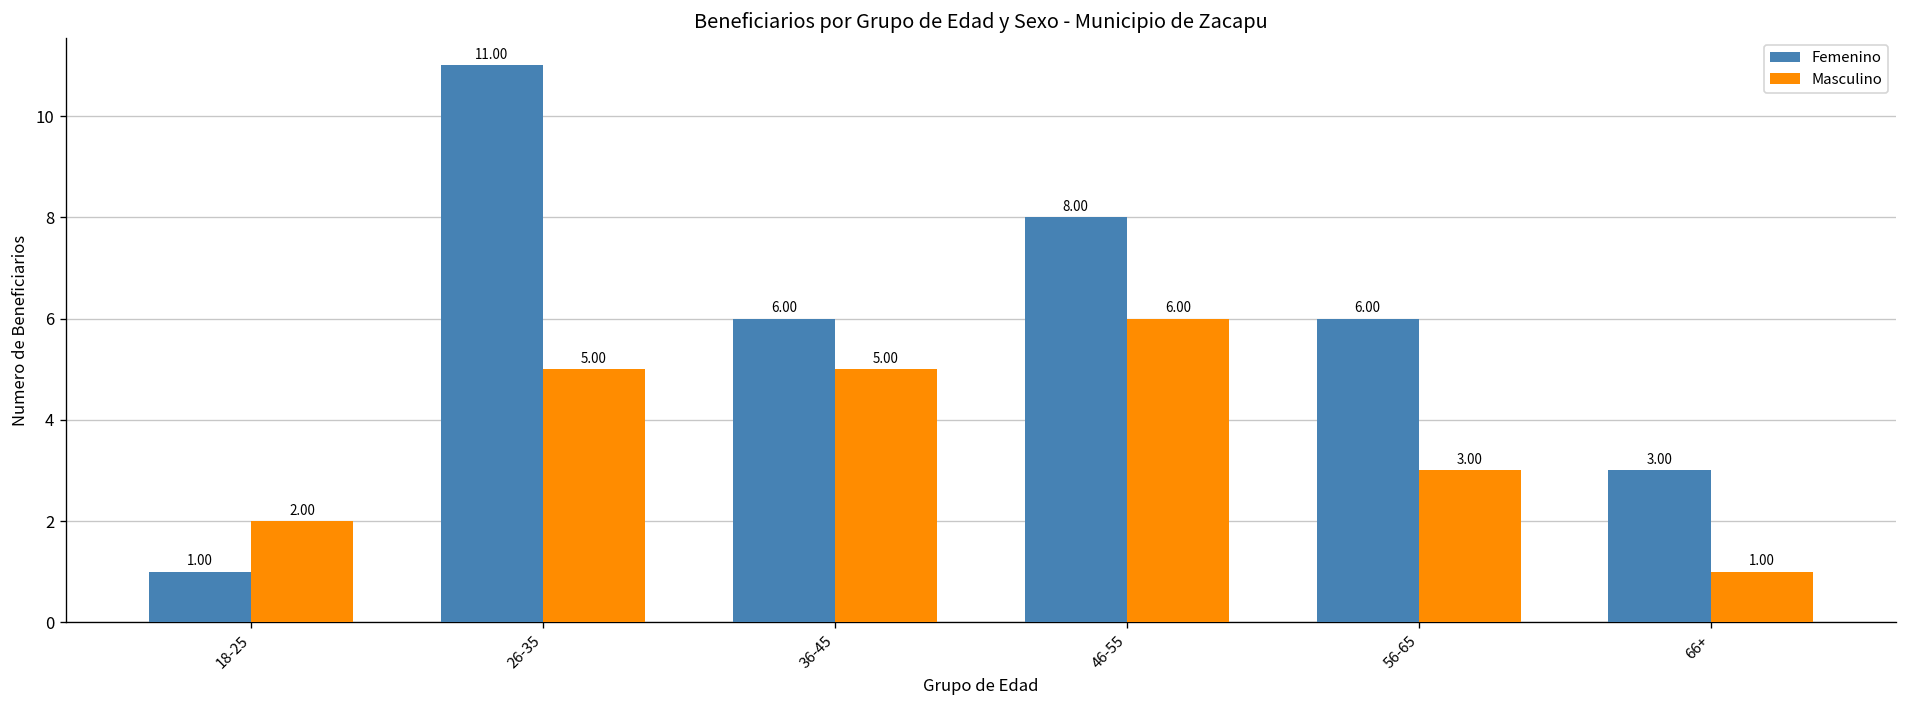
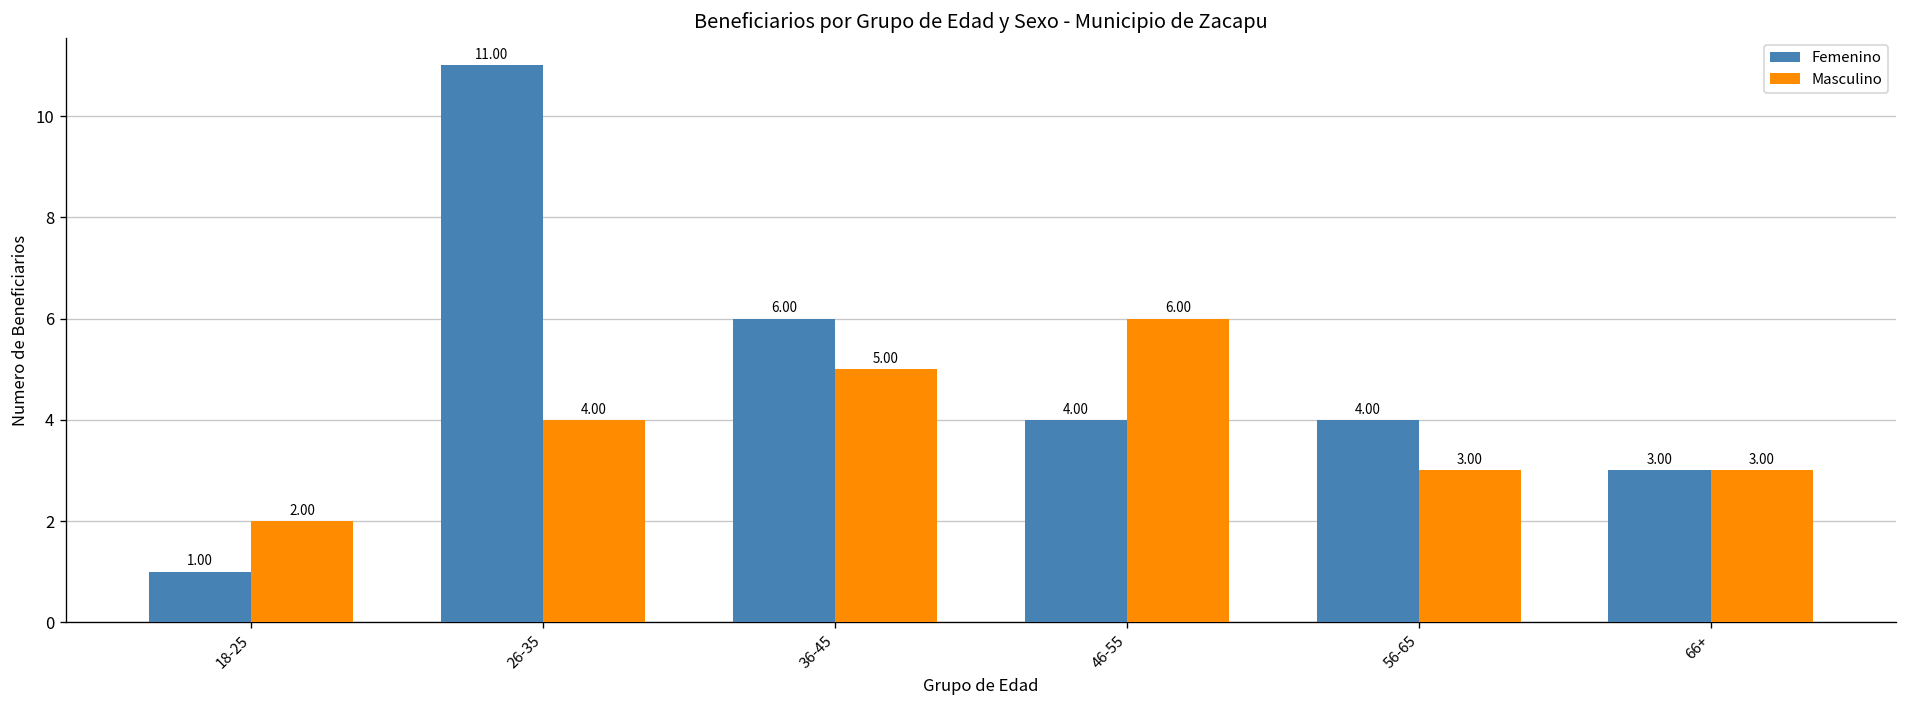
  {
    "Femenino": {
      "18-25": 1.00,
      "26-35": 11.00,
      "36-45": 6.00,
-     "46-55": 8.00,
-     "56-65": 6.00,
+     "46-55": 4.00,
+     "56-65": 4.00,
      "66+": 3.00
    },
    "Masculino": {
      "18-25": 2.00,
-     "26-35": 5.00,
+     "26-35": 4.00,
      "36-45": 5.00,
      "46-55": 6.00,
      "56-65": 3.00,
-     "66+": 1.00
+     "66+": 3.00
    }
  }
